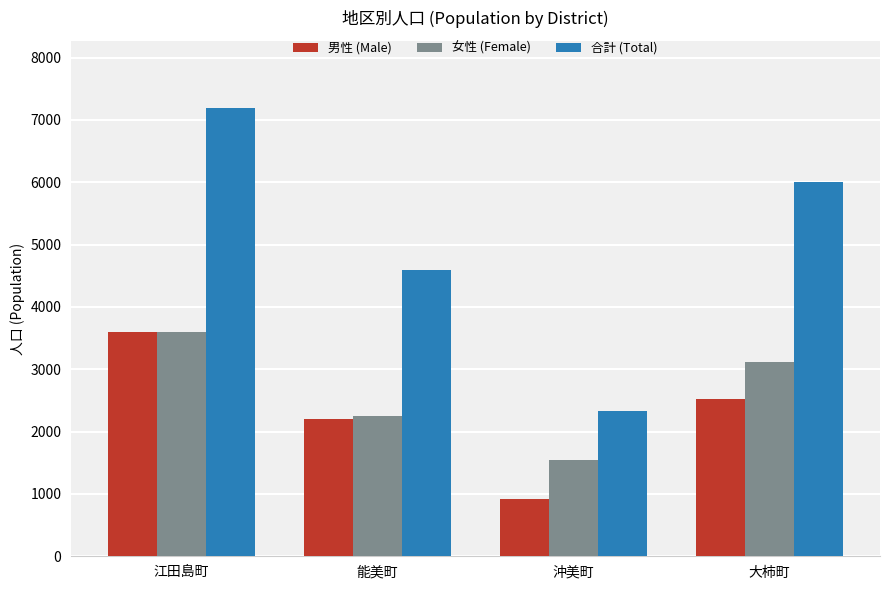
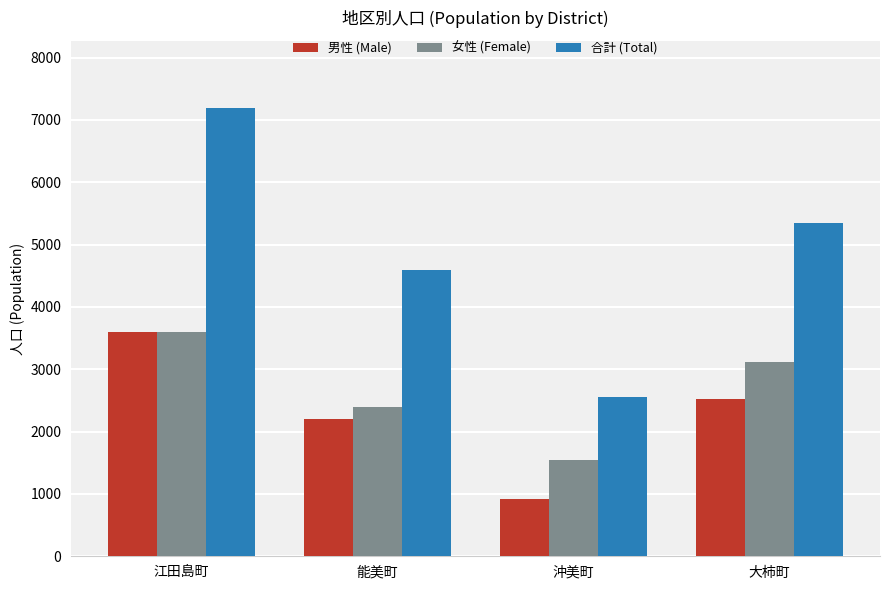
  {
    "男性 (Male)": {
      "江田島町": 3600,
      "能美町": 2200,
      "沖美町": 900,
      "大柿町": 2500
    },
    "女性 (Female)": {
      "江田島町": 3600,
-     "能美町": 2200,
+     "能美町": 2400,
      "沖美町": 1600,
      "大柿町": 3100
    },
    "合計 (Total)": {
      "江田島町": 7200,
      "能美町": 4600,
-     "沖美町": 2300,
-     "大柿町": 6000
+     "沖美町": 2600,
+     "大柿町": 5400
    }
  }
